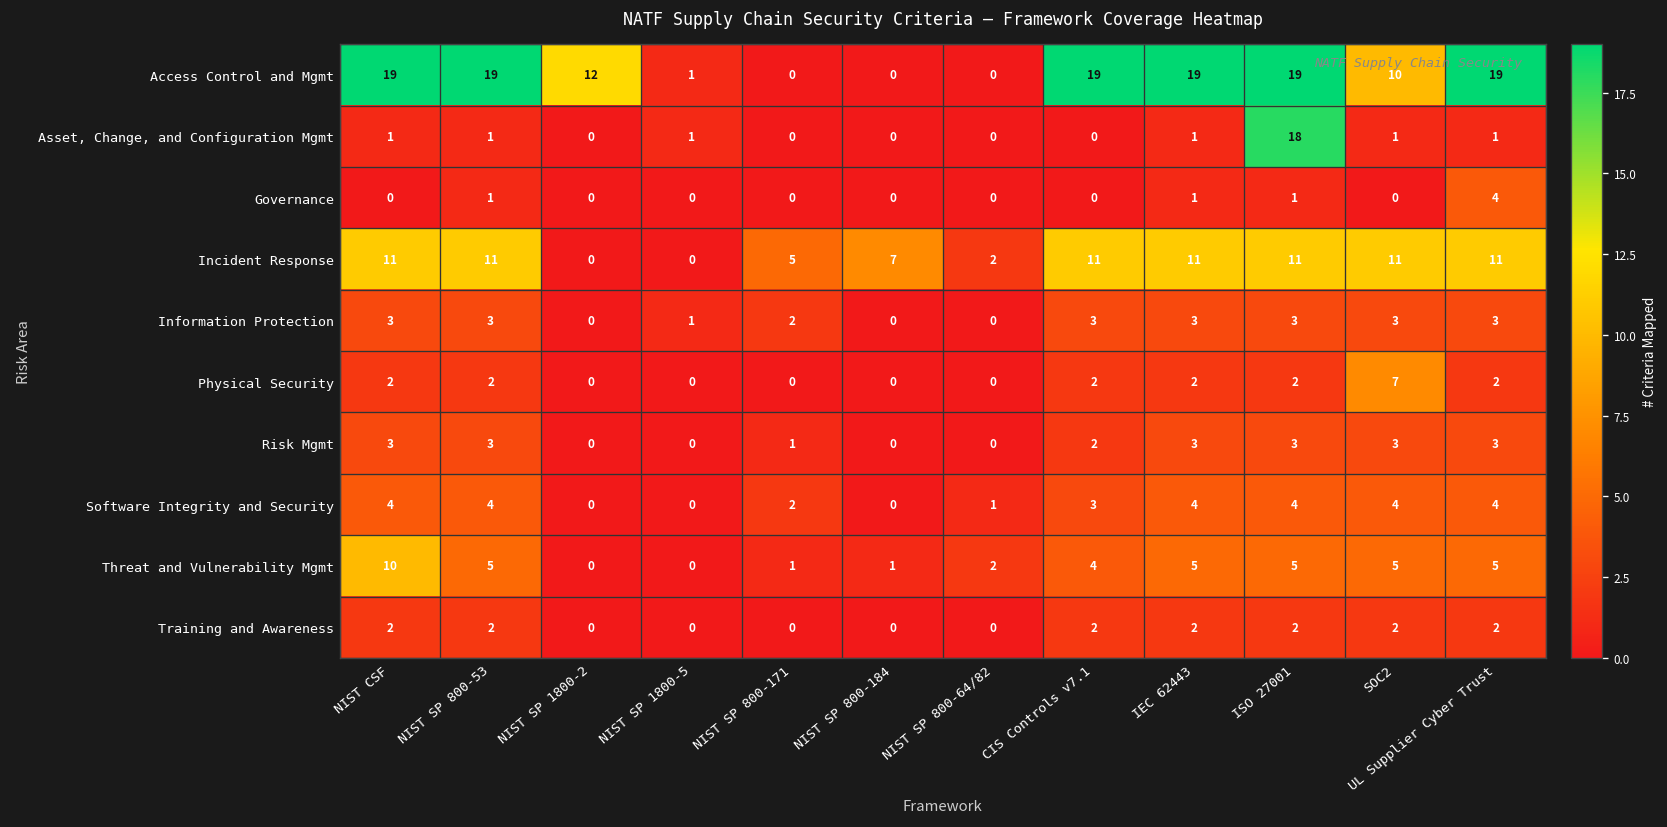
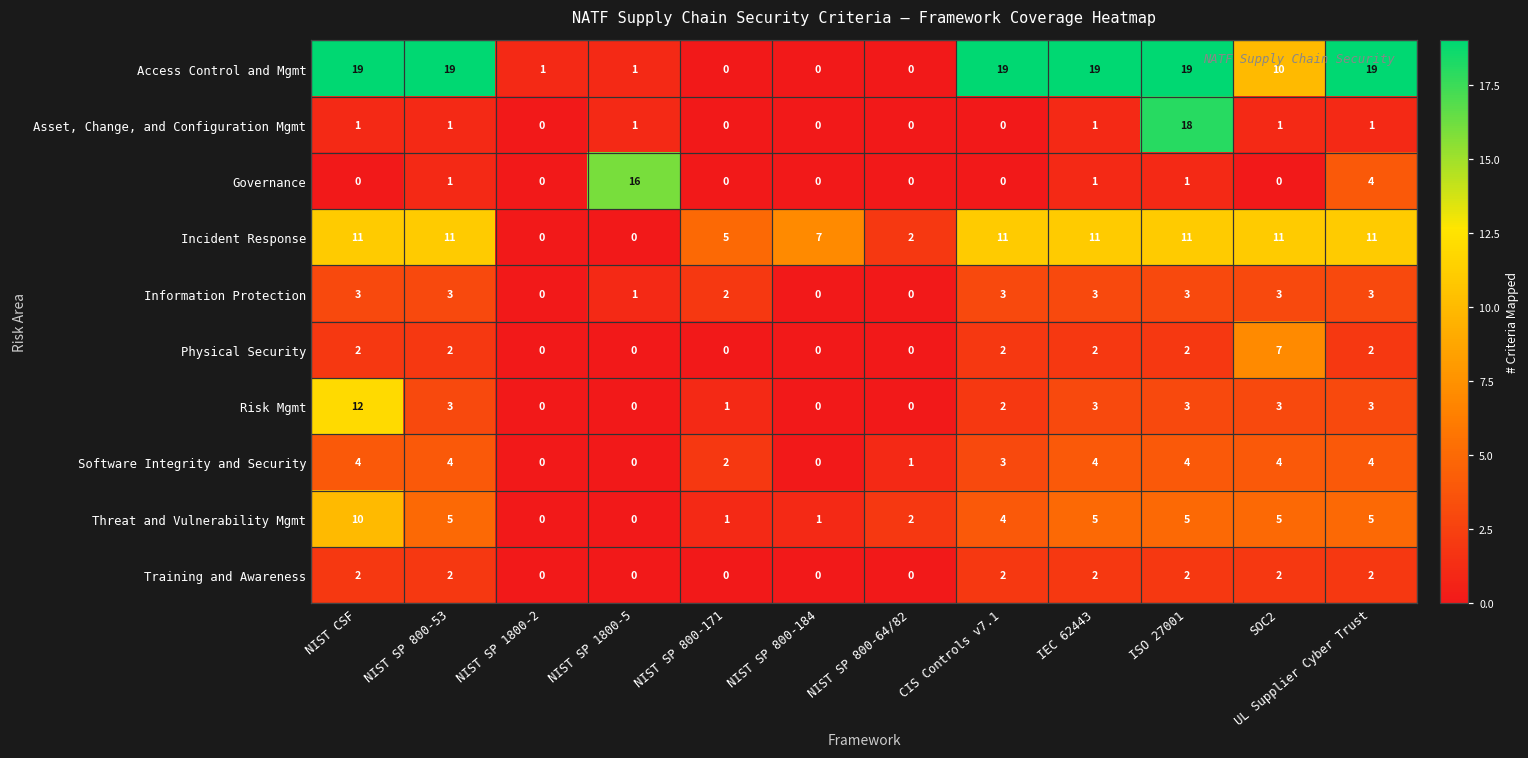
  {
    "Access Control and Mgmt": {
      "NIST CSF": 19,
      "NIST SP 800-53": 19,
-     "NIST SP 1800-2": 12,
+     "NIST SP 1800-2": 1,
      "NIST SP 1800-5": 1,
      "NIST SP 800-171": 0,
      "NIST SP 800-184": 0,
      "NIST SP 800-64/82": 0,
      "CIS Controls v7.1": 19,
      "IEC 62443": 19,
      "ISO 27001": 19,
      "UL Supplier Cyber Trust": 19
    },
    "Asset, Change, and Configuration Mgmt": {
      "NIST CSF": 1,
      "NIST SP 800-53": 1,
      "NIST SP 1800-2": 0,
      "NIST SP 1800-5": 1,
      "NIST SP 800-171": 0,
      "NIST SP 800-184": 0,
      "NIST SP 800-64/82": 0,
      "CIS Controls v7.1": 0,
      "IEC 62443": 1,
      "ISO 27001": 18,
      "SOC2": 1,
      "UL Supplier Cyber Trust": 1
    },
    "Governance": {
      "NIST CSF": 0,
      "NIST SP 800-53": 1,
      "NIST SP 1800-2": 0,
-     "NIST SP 1800-5": 0,
+     "NIST SP 1800-5": 16,
      "NIST SP 800-171": 0,
      "NIST SP 800-184": 0,
      "NIST SP 800-64/82": 0,
      "CIS Controls v7.1": 0,
      "IEC 62443": 1,
      "ISO 27001": 1,
      "SOC2": 0,
      "UL Supplier Cyber Trust": 4
    },
    "Incident Response": {
      "NIST CSF": 11,
      "NIST SP 800-53": 11,
      "NIST SP 1800-2": 0,
      "NIST SP 1800-5": 0,
      "NIST SP 800-171": 5,
      "NIST SP 800-184": 7,
      "NIST SP 800-64/82": 2,
      "CIS Controls v7.1": 11,
      "IEC 62443": 11,
      "ISO 27001": 11,
      "SOC2": 11,
      "UL Supplier Cyber Trust": 11
    },
    "Information Protection": {
      "NIST CSF": 3,
      "NIST SP 800-53": 3,
      "NIST SP 1800-2": 0,
      "NIST SP 1800-5": 1,
      "NIST SP 800-171": 2,
      "NIST SP 800-184": 0,
      "NIST SP 800-64/82": 0,
      "CIS Controls v7.1": 3,
      "IEC 62443": 3,
      "ISO 27001": 3,
      "SOC2": 3,
      "UL Supplier Cyber Trust": 3
    },
    "Physical Security": {
      "NIST CSF": 2,
      "NIST SP 800-53": 2,
      "NIST SP 1800-2": 0,
      "NIST SP 1800-5": 0,
      "NIST SP 800-171": 0,
      "NIST SP 800-184": 0,
      "NIST SP 800-64/82": 0,
      "CIS Controls v7.1": 2,
      "IEC 62443": 2,
      "ISO 27001": 2,
      "SOC2": 7,
      "UL Supplier Cyber Trust": 2
    },
    "Risk Mgmt": {
-     "NIST CSF": 3,
+     "NIST CSF": 12,
      "NIST SP 800-53": 3,
      "NIST SP 1800-2": 0,
      "NIST SP 1800-5": 0,
      "NIST SP 800-171": 1,
      "NIST SP 800-184": 0,
      "NIST SP 800-64/82": 0,
      "CIS Controls v7.1": 2,
      "IEC 62443": 3,
      "ISO 27001": 3,
      "SOC2": 3,
      "UL Supplier Cyber Trust": 3
    },
    "Software Integrity and Security": {
      "NIST CSF": 4,
      "NIST SP 800-53": 4,
      "NIST SP 1800-2": 0,
      "NIST SP 1800-5": 0,
      "NIST SP 800-171": 2,
      "NIST SP 800-184": 0,
      "NIST SP 800-64/82": 1,
      "CIS Controls v7.1": 3,
      "IEC 62443": 4,
      "ISO 27001": 4,
      "SOC2": 4,
      "UL Supplier Cyber Trust": 4
    },
    "Threat and Vulnerability Mgmt": {
      "NIST CSF": 10,
      "NIST SP 800-53": 5,
      "NIST SP 1800-2": 0,
      "NIST SP 1800-5": 0,
      "NIST SP 800-171": 1,
      "NIST SP 800-184": 1,
      "NIST SP 800-64/82": 2,
      "CIS Controls v7.1": 4,
      "IEC 62443": 5,
      "ISO 27001": 5,
      "SOC2": 5,
      "UL Supplier Cyber Trust": 5
    },
    "Training and Awareness": {
      "NIST CSF": 2,
      "NIST SP 800-53": 2,
      "NIST SP 1800-2": 0,
      "NIST SP 1800-5": 0,
      "NIST SP 800-171": 0,
      "NIST SP 800-184": 0,
      "NIST SP 800-64/82": 0,
      "CIS Controls v7.1": 2,
      "IEC 62443": 2,
      "ISO 27001": 2,
      "SOC2": 2,
      "UL Supplier Cyber Trust": 2
    }
  }
